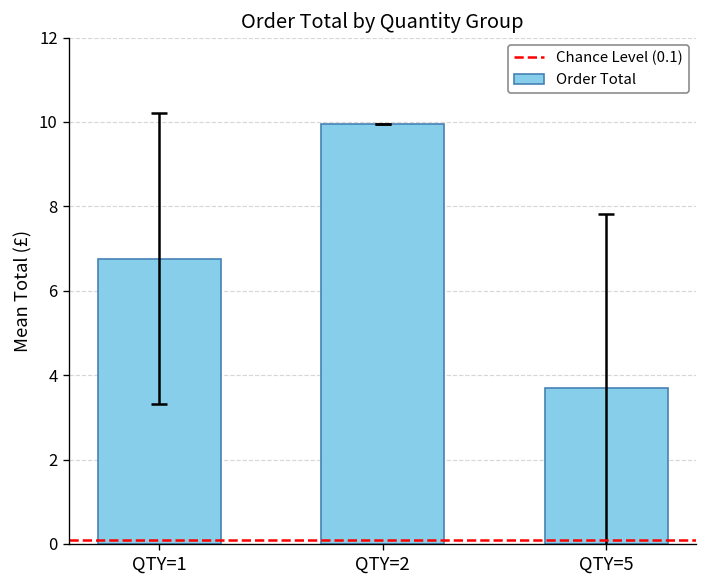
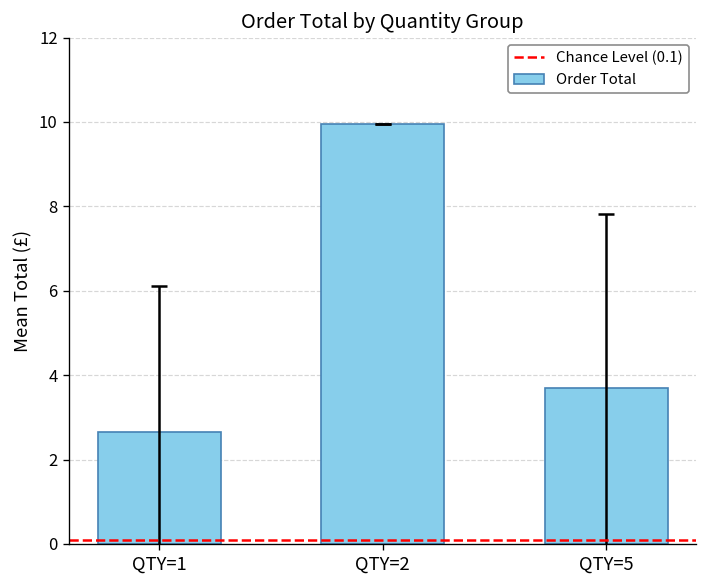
  {
    "Order Total": {
-     "QTY=1": 6.8,
+     "QTY=1": 2.7,
      "QTY=2": 10.0,
      "QTY=5": 3.7
    }
  }
